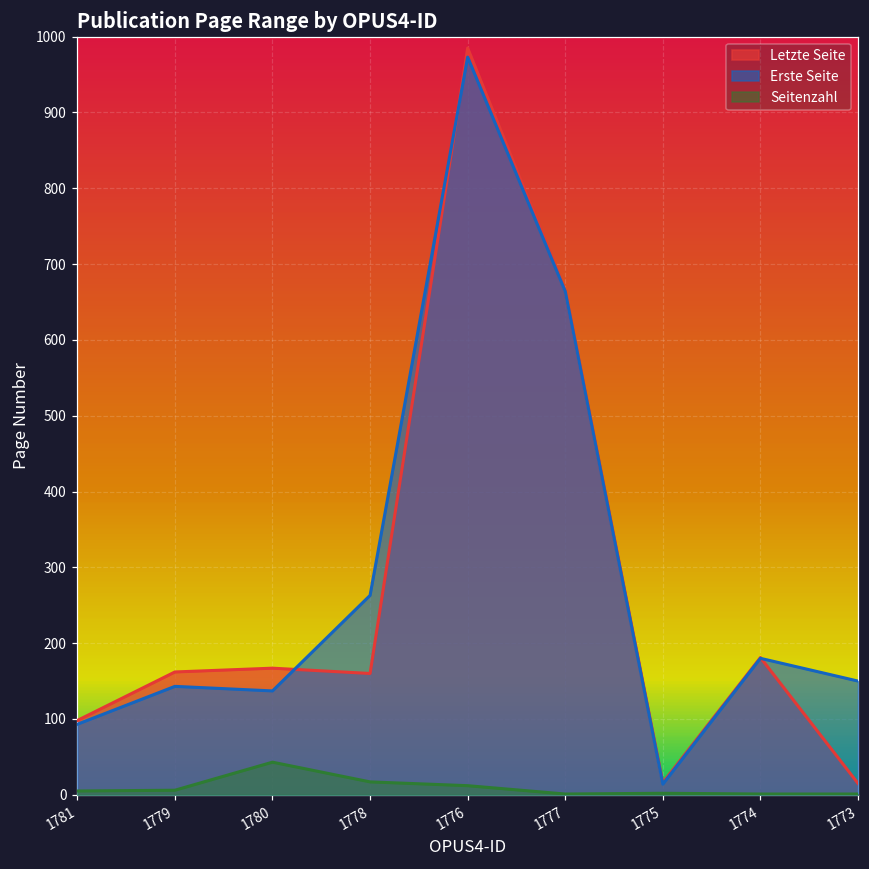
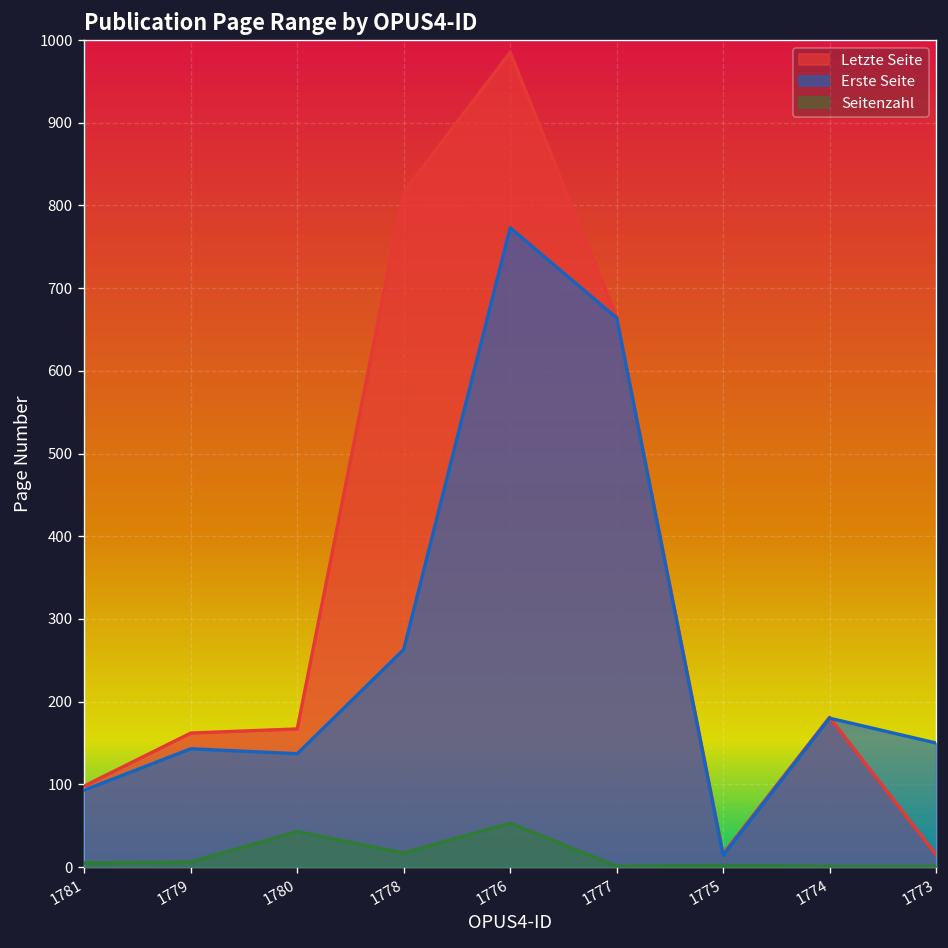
  {
    "Letzte Seite": {
      "1781": 100,
      "1779": 160,
      "1780": 170,
-     "1778": 160,
+     "1778": 820,
      "1776": 990,
      "1773": 20
    },
    "Erste Seite": {
      "1781": 90,
      "1779": 140,
      "1780": 140,
      "1778": 260,
-     "1776": 970,
+     "1776": 770,
      "1773": 150
    },
    "Seitenzahl": {
      "1781": 10,
      "1779": 10,
      "1780": 40,
      "1778": 20,
-     "1776": 10,
+     "1776": 50,
      "1777": 0,
      "1775": 0,
      "1774": 0,
      "1773": 0
    }
  }
